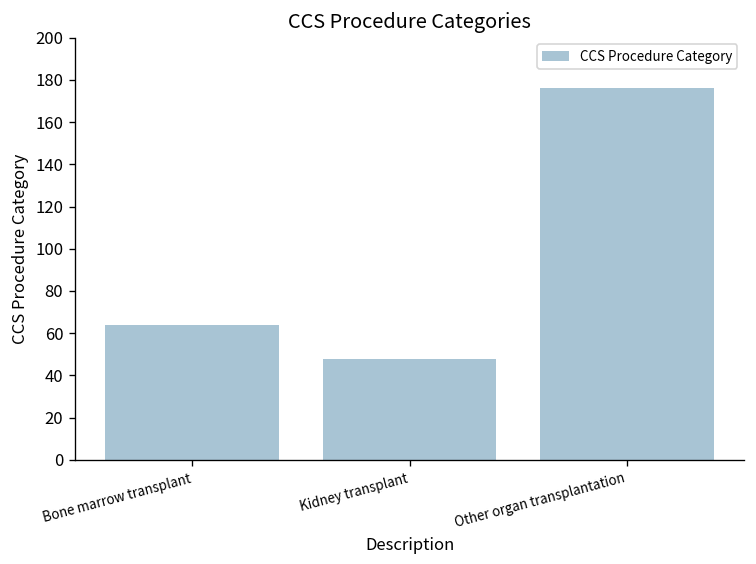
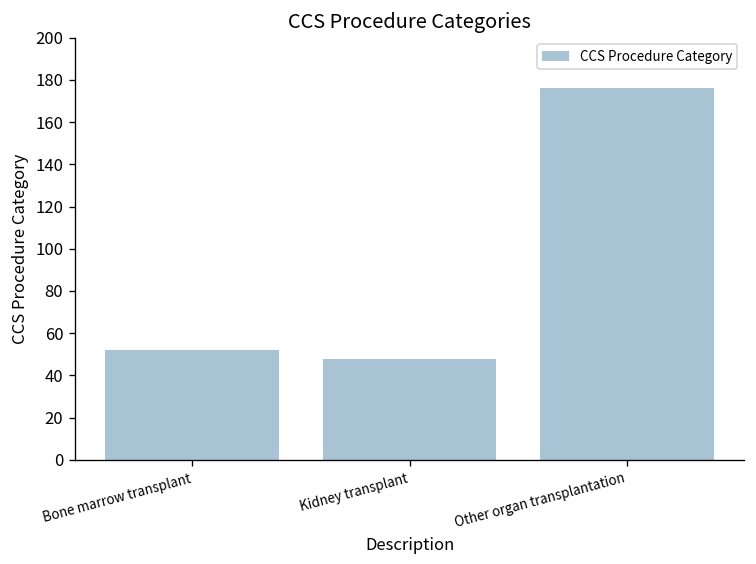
  {
-   "Bone marrow transplant": 64,
+   "Bone marrow transplant": 52,
    "Kidney transplant": 48,
    "Other organ transplantation": 176
  }
